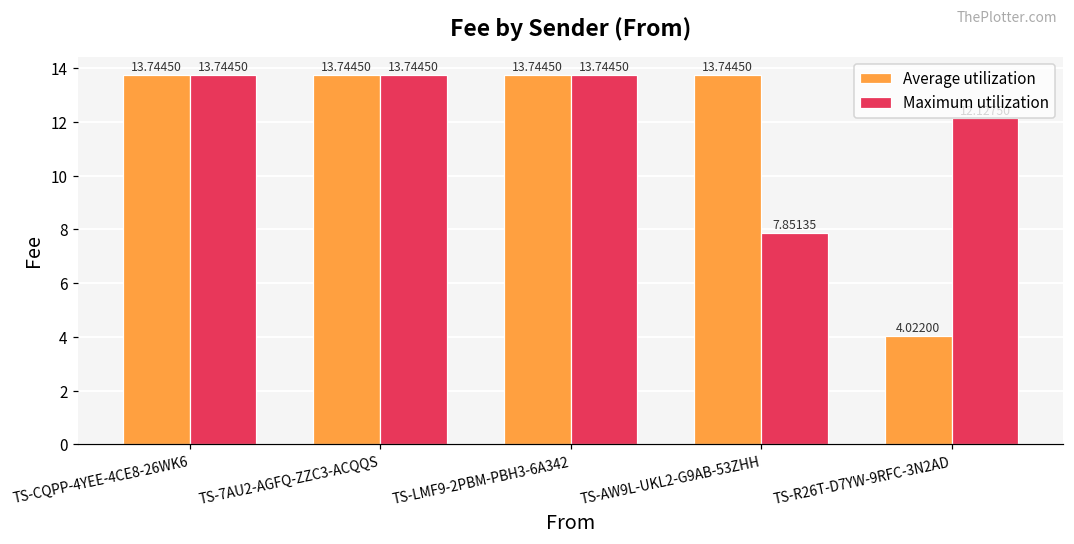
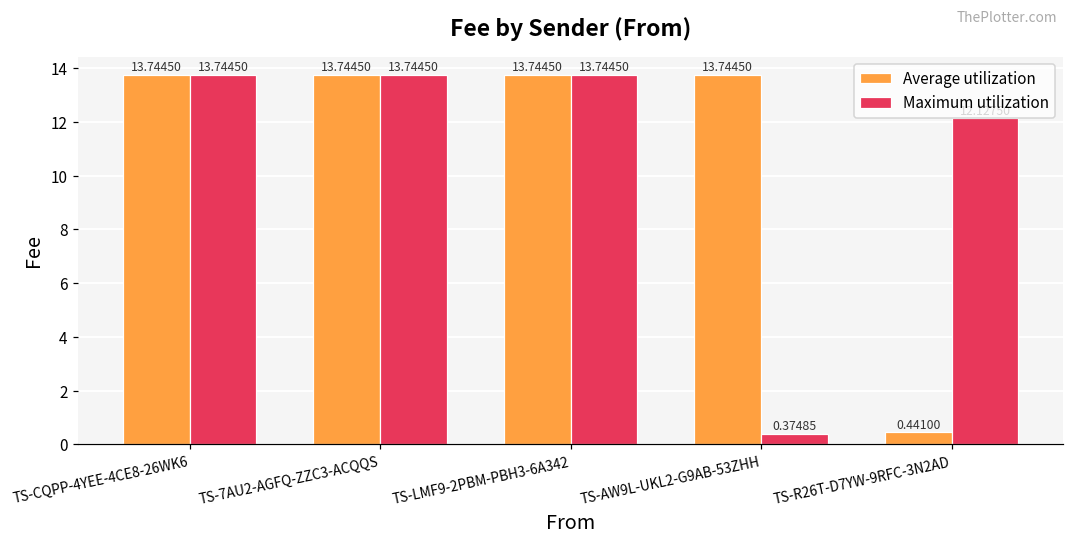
  {
    "Average utilization": {
      "TS-CQPP-4YEE-4CE8-26WK6": 13.74450,
      "TS-7AU2-AGFQ-ZZC3-ACQQS": 13.74450,
      "TS-LMF9-2PBM-PBH3-6A342": 13.74450,
      "TS-AW9L-UKL2-G9AB-53ZHH": 13.74450,
-     "TS-R26T-D7YW-9RFC-3N2AD": 4.02200
+     "TS-R26T-D7YW-9RFC-3N2AD": 0.44100
    },
    "Maximum utilization": {
      "TS-CQPP-4YEE-4CE8-26WK6": 13.74450,
      "TS-7AU2-AGFQ-ZZC3-ACQQS": 13.74450,
      "TS-LMF9-2PBM-PBH3-6A342": 13.74450,
-     "TS-AW9L-UKL2-G9AB-53ZHH": 7.85135
+     "TS-AW9L-UKL2-G9AB-53ZHH": 0.37485
    }
  }
